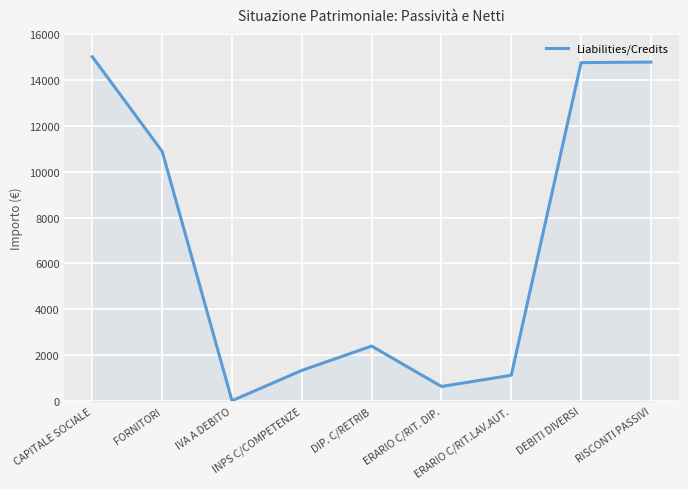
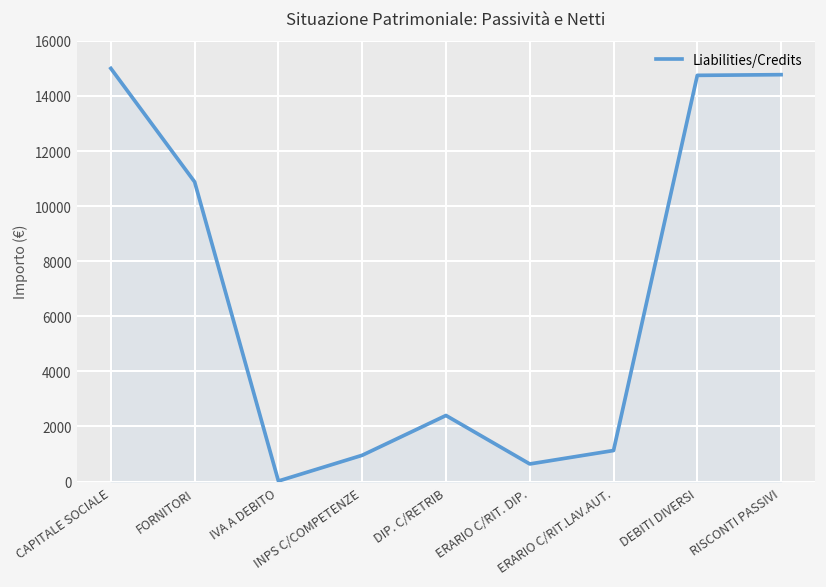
  {
    "CAPITALE SOCIALE": 15000,
    "FORNITORI": 10900,
    "IVA A DEBITO": 0,
-   "INPS C/COMPETENZE": 1300,
+   "INPS C/COMPETENZE": 1000,
    "DIP. C/RETRIB": 2400,
    "ERARIO C/RIT. DIP.": 600,
    "ERARIO C/RIT.LAV.AUT.": 1100,
    "DEBITI DIVERSI": 14700,
    "RISCONTI PASSIVI": 14800
  }
